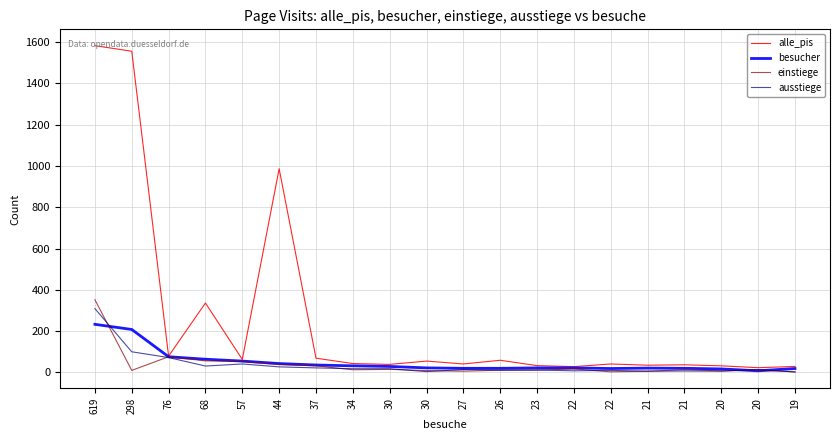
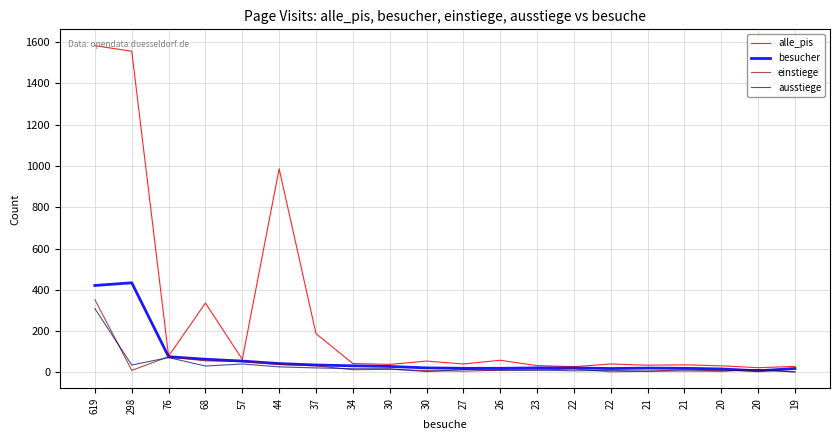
  {
    "alle_pis": {
      "619": 1580,
      "298": 1560,
      "68": 340,
      "44": 990,
-     "37": 70,
+     "37": 190,
      "27": 40,
      "26": 60
    },
    "besucher": {
-     "619": 230,
-     "298": 210
+     "619": 420,
+     "298": 430
    },
    "einstiege": {
      "619": 350,
      "298": 10
    },
    "ausstiege": {
      "619": 310,
-     "298": 100,
+     "298": 40,
      "68": 30
    }
  }
